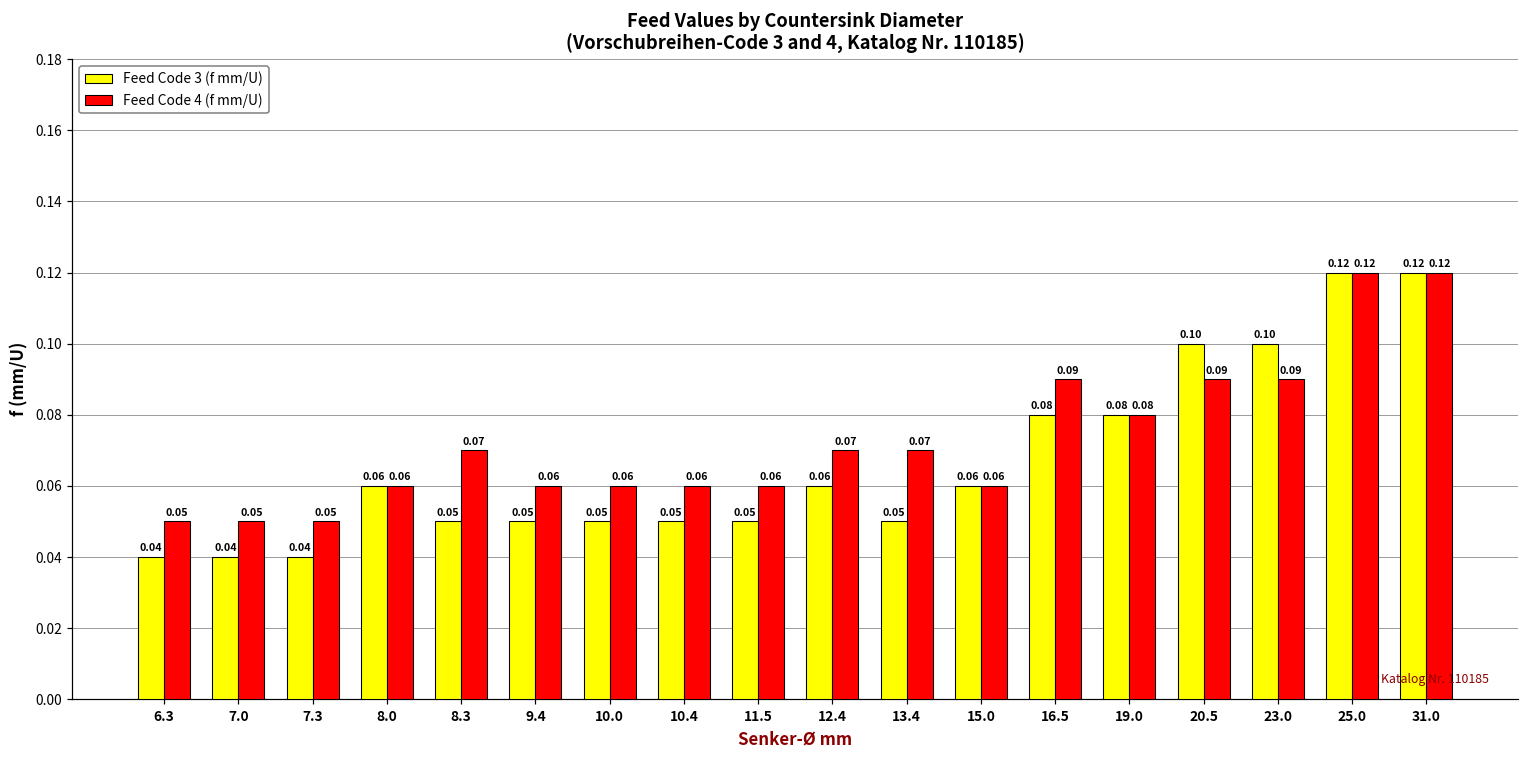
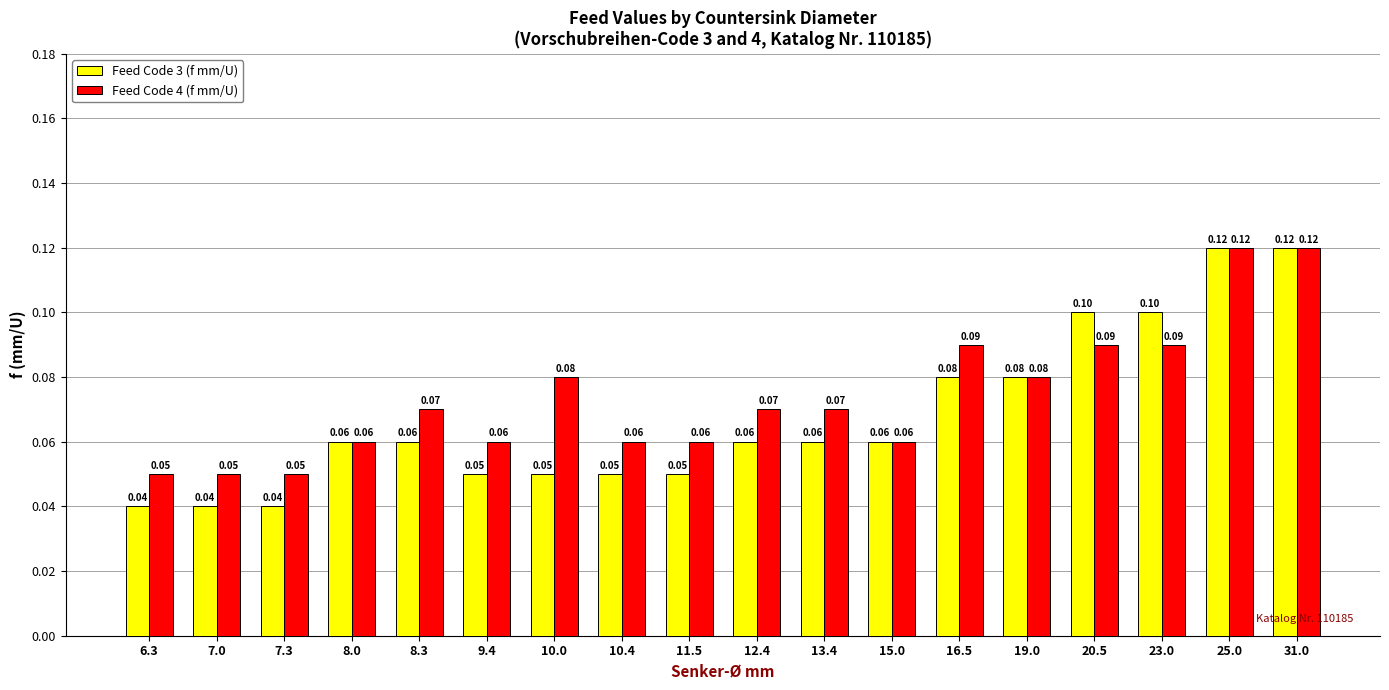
  {
    "Feed Code 3 (f mm/U)": {
      "6.3": 0.04,
      "7.0": 0.04,
      "7.3": 0.04,
      "8.0": 0.06,
-     "8.3": 0.05,
+     "8.3": 0.06,
      "9.4": 0.05,
      "10.0": 0.05,
      "10.4": 0.05,
      "11.5": 0.05,
      "12.4": 0.06,
-     "13.4": 0.05,
+     "13.4": 0.06,
      "15.0": 0.06,
      "16.5": 0.08,
      "19.0": 0.08,
      "20.5": 0.10,
      "23.0": 0.10,
      "25.0": 0.12,
      "31.0": 0.12
    },
    "Feed Code 4 (f mm/U)": {
      "6.3": 0.05,
      "7.0": 0.05,
      "7.3": 0.05,
      "8.0": 0.06,
      "8.3": 0.07,
      "9.4": 0.06,
-     "10.0": 0.06,
+     "10.0": 0.08,
      "10.4": 0.06,
      "11.5": 0.06,
      "12.4": 0.07,
      "13.4": 0.07,
      "15.0": 0.06,
      "16.5": 0.09,
      "19.0": 0.08,
      "20.5": 0.09,
      "23.0": 0.09,
      "25.0": 0.12,
      "31.0": 0.12
    }
  }
